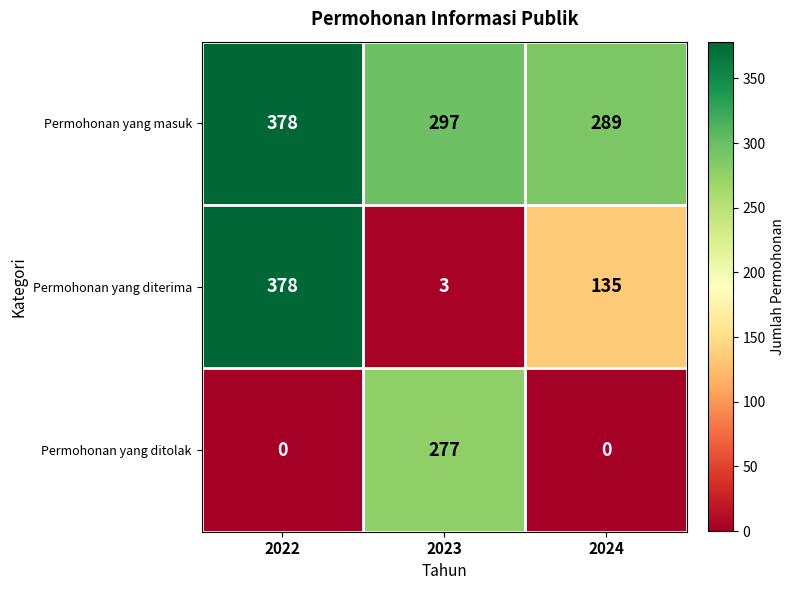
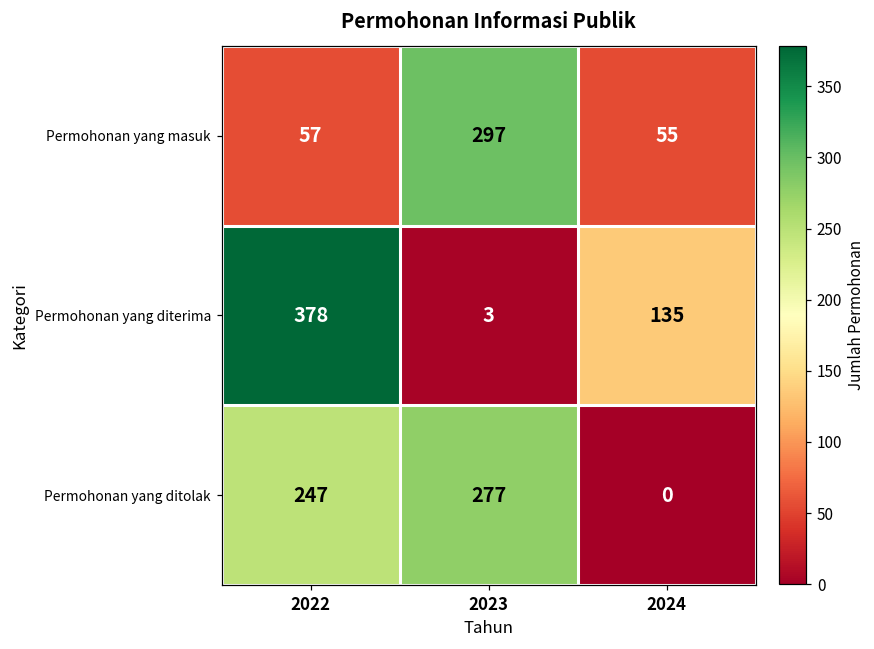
  {
    "Permohonan yang masuk": {
-     "2022": 378,
+     "2022": 57,
      "2023": 297,
-     "2024": 289
+     "2024": 55
    },
    "Permohonan yang diterima": {
      "2022": 378,
      "2023": 3,
      "2024": 135
    },
    "Permohonan yang ditolak": {
-     "2022": 0,
+     "2022": 247,
      "2023": 277,
      "2024": 0
    }
  }
